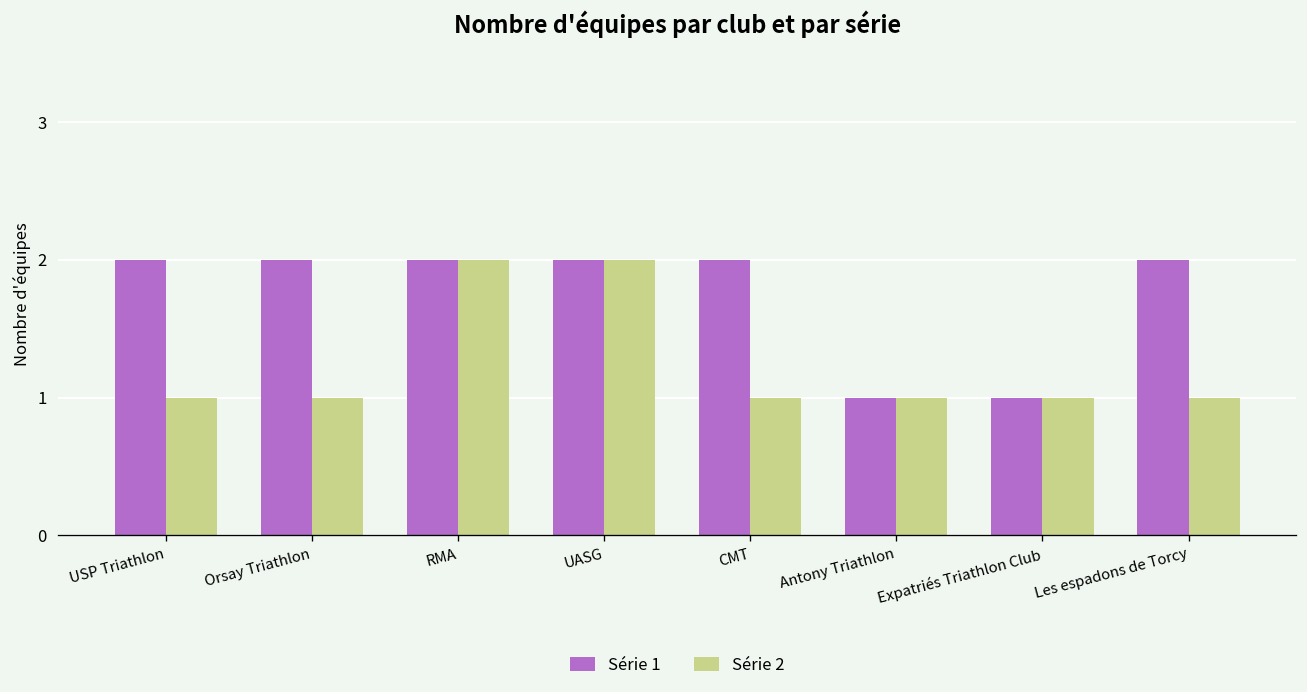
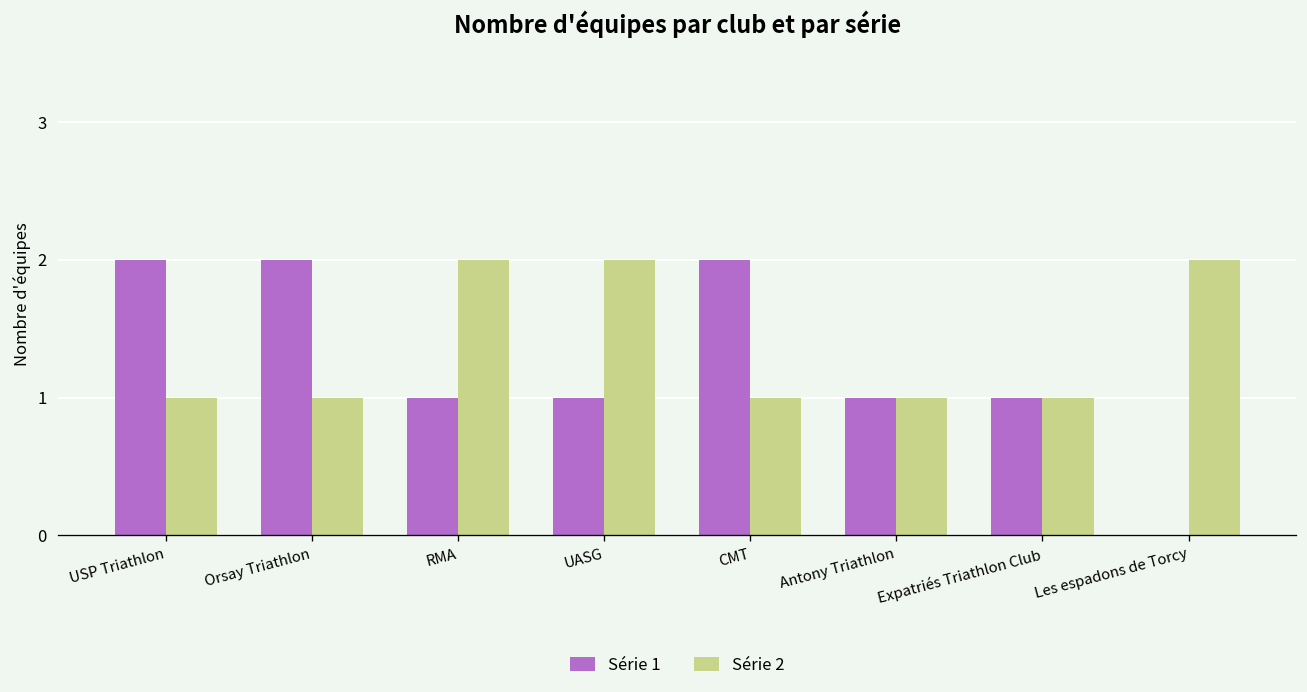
  {
    "Série 1": {
      "USP Triathlon": 2,
      "Orsay Triathlon": 2,
-     "RMA": 2,
-     "UASG": 2,
+     "RMA": 1,
+     "UASG": 1,
      "CMT": 2,
      "Antony Triathlon": 1,
      "Expatriés Triathlon Club": 1,
-     "Les espadons de Torcy": 2
+     "Les espadons de Torcy": 0
    },
    "Série 2": {
      "USP Triathlon": 1,
      "Orsay Triathlon": 1,
      "RMA": 2,
      "UASG": 2,
      "CMT": 1,
      "Antony Triathlon": 1,
      "Expatriés Triathlon Club": 1,
-     "Les espadons de Torcy": 1
+     "Les espadons de Torcy": 2
    }
  }
